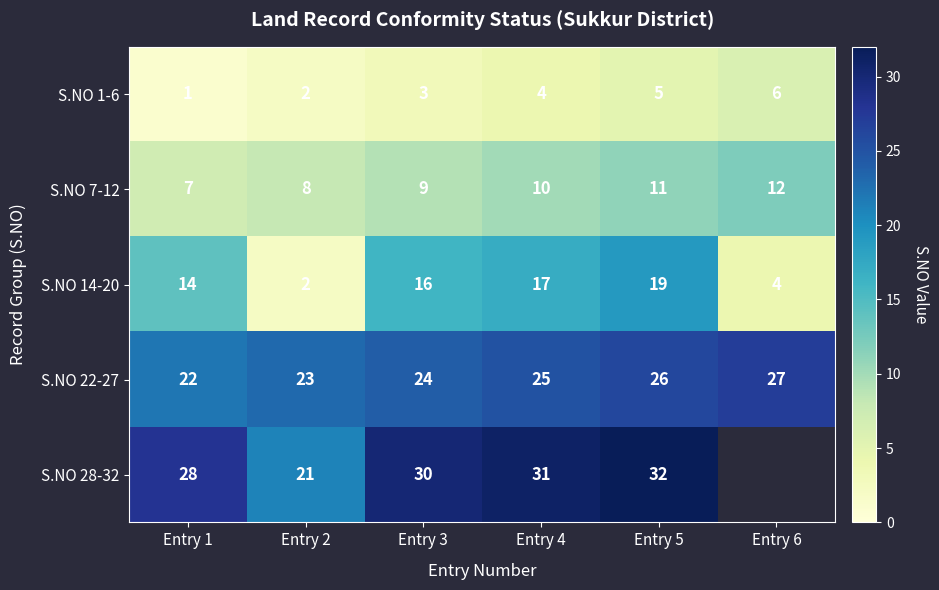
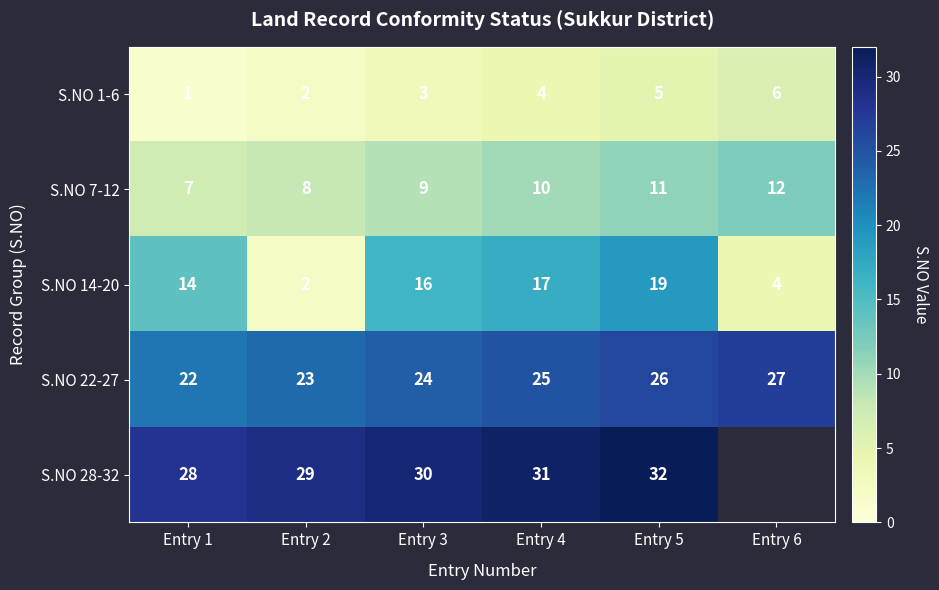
  {
    "S.NO 1-6": {
      "Entry 1": 1,
      "Entry 2": 2,
      "Entry 3": 3,
      "Entry 4": 4,
      "Entry 5": 5,
      "Entry 6": 6
    },
    "S.NO 7-12": {
      "Entry 1": 7,
      "Entry 2": 8,
      "Entry 3": 9,
      "Entry 4": 10,
      "Entry 5": 11,
      "Entry 6": 12
    },
    "S.NO 14-20": {
      "Entry 1": 14,
      "Entry 2": 2,
      "Entry 3": 16,
      "Entry 4": 17,
      "Entry 5": 19,
      "Entry 6": 4
    },
    "S.NO 22-27": {
      "Entry 1": 22,
      "Entry 2": 23,
      "Entry 3": 24,
      "Entry 4": 25,
      "Entry 5": 26,
      "Entry 6": 27
    },
    "S.NO 28-32": {
      "Entry 1": 28,
-     "Entry 2": 21,
+     "Entry 2": 29,
      "Entry 3": 30,
      "Entry 4": 31,
      "Entry 5": 32
    }
  }
